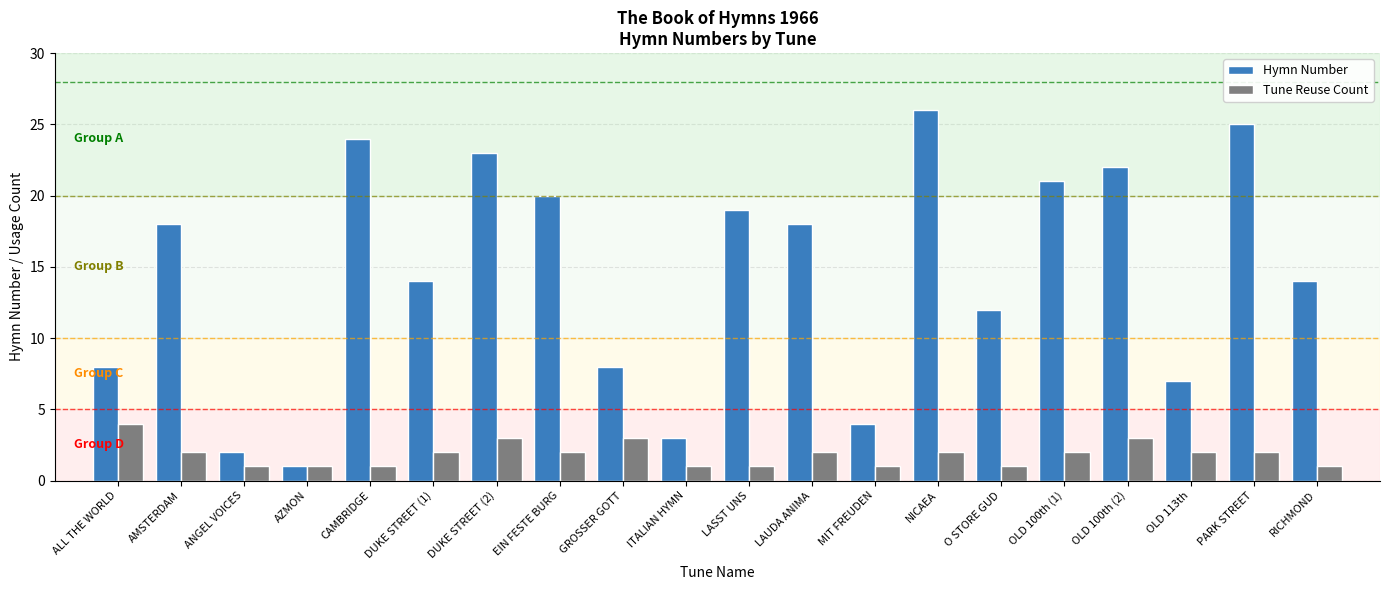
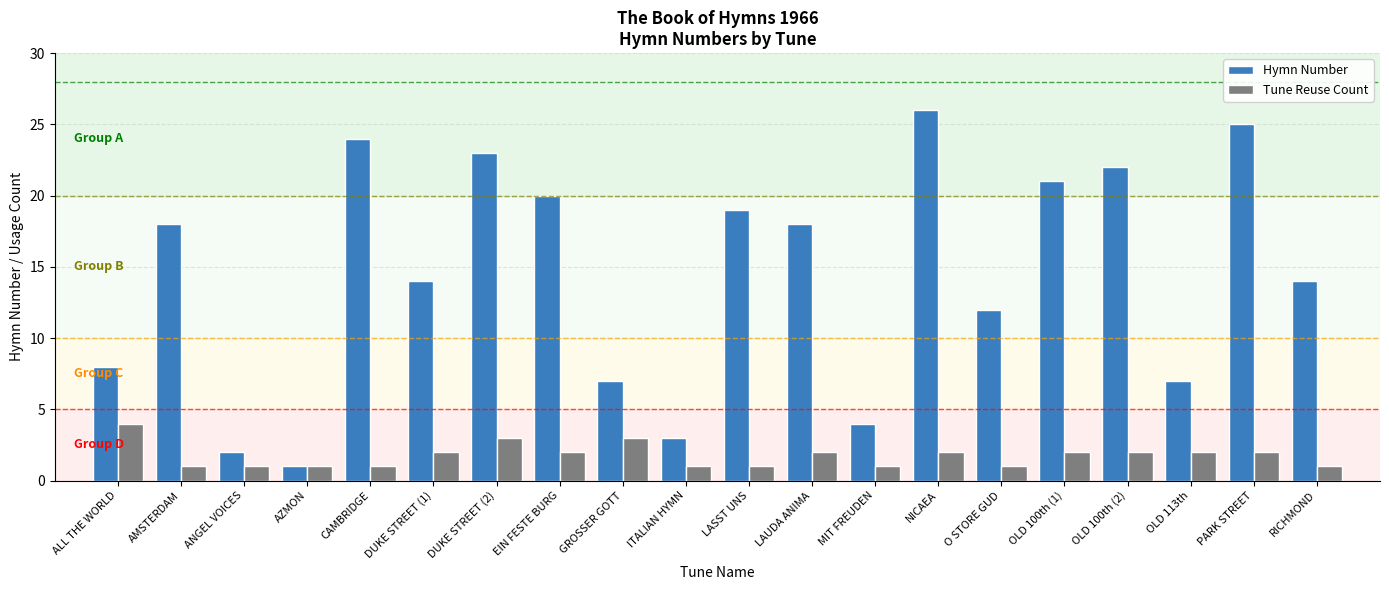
  {
    "Hymn Number": {
      "ALL THE WORLD": 8,
      "AMSTERDAM": 18,
      "ANGEL VOICES": 2,
      "AZMON": 1,
      "DUKE STREET (1)": 14,
-     "GROSSER GOTT": 8,
+     "GROSSER GOTT": 7,
      "ITALIAN HYMN": 3,
      "LASST UNS": 19,
      "LAUDA ANIMA": 18,
      "MIT FREUDEN": 4,
      "O STORE GUD": 12,
      "OLD 113th": 7,
      "RICHMOND": 14
    },
    "Tune Reuse Count": {
      "ALL THE WORLD": 4,
-     "AMSTERDAM": 2,
+     "AMSTERDAM": 1,
      "ANGEL VOICES": 1,
      "AZMON": 1,
      "CAMBRIDGE": 1,
      "DUKE STREET (1)": 2,
      "DUKE STREET (2)": 3,
      "EIN FESTE BURG": 2,
      "GROSSER GOTT": 3,
      "ITALIAN HYMN": 1,
      "LASST UNS": 1,
      "LAUDA ANIMA": 2,
      "MIT FREUDEN": 1,
      "NICAEA": 2,
      "O STORE GUD": 1,
      "OLD 100th (1)": 2,
-     "OLD 100th (2)": 3,
+     "OLD 100th (2)": 2,
      "OLD 113th": 2,
      "PARK STREET": 2,
      "RICHMOND": 1
    }
  }
